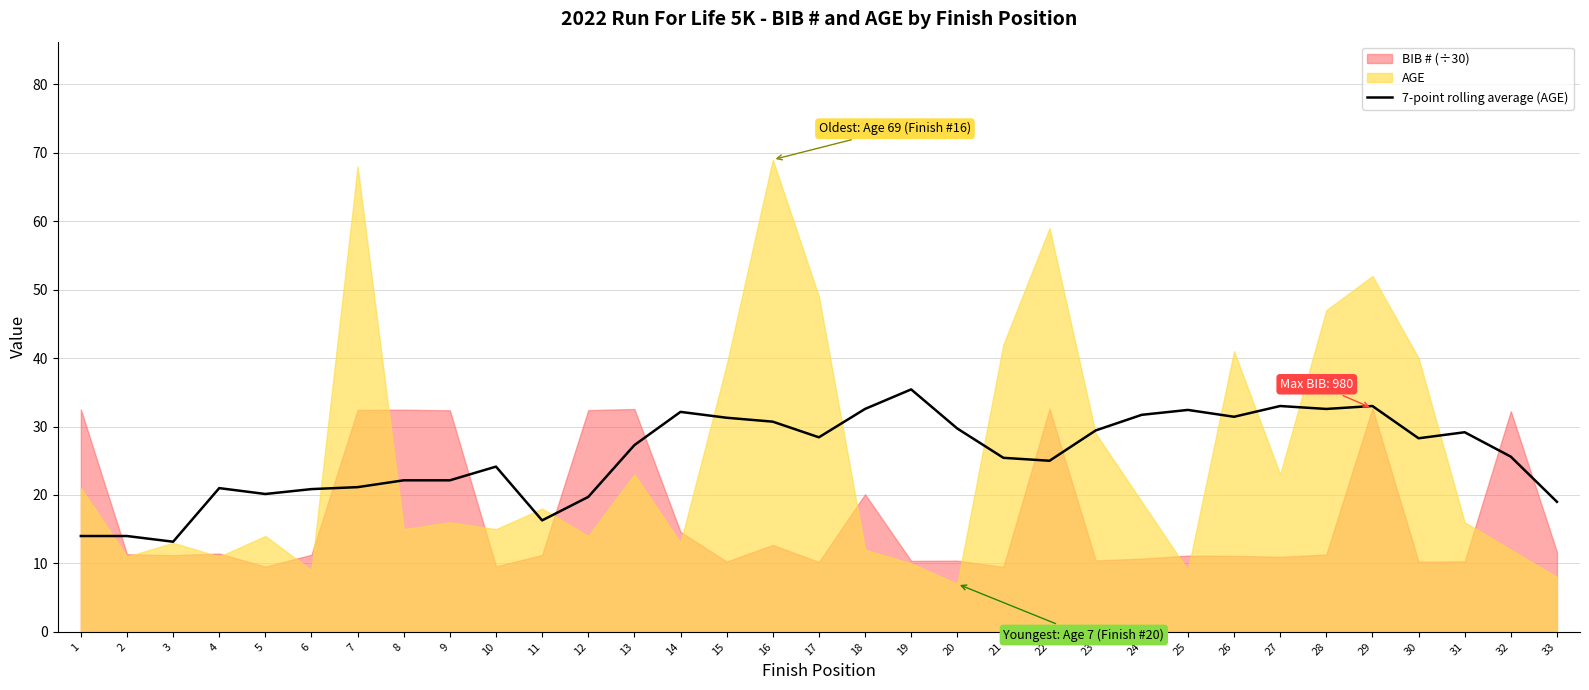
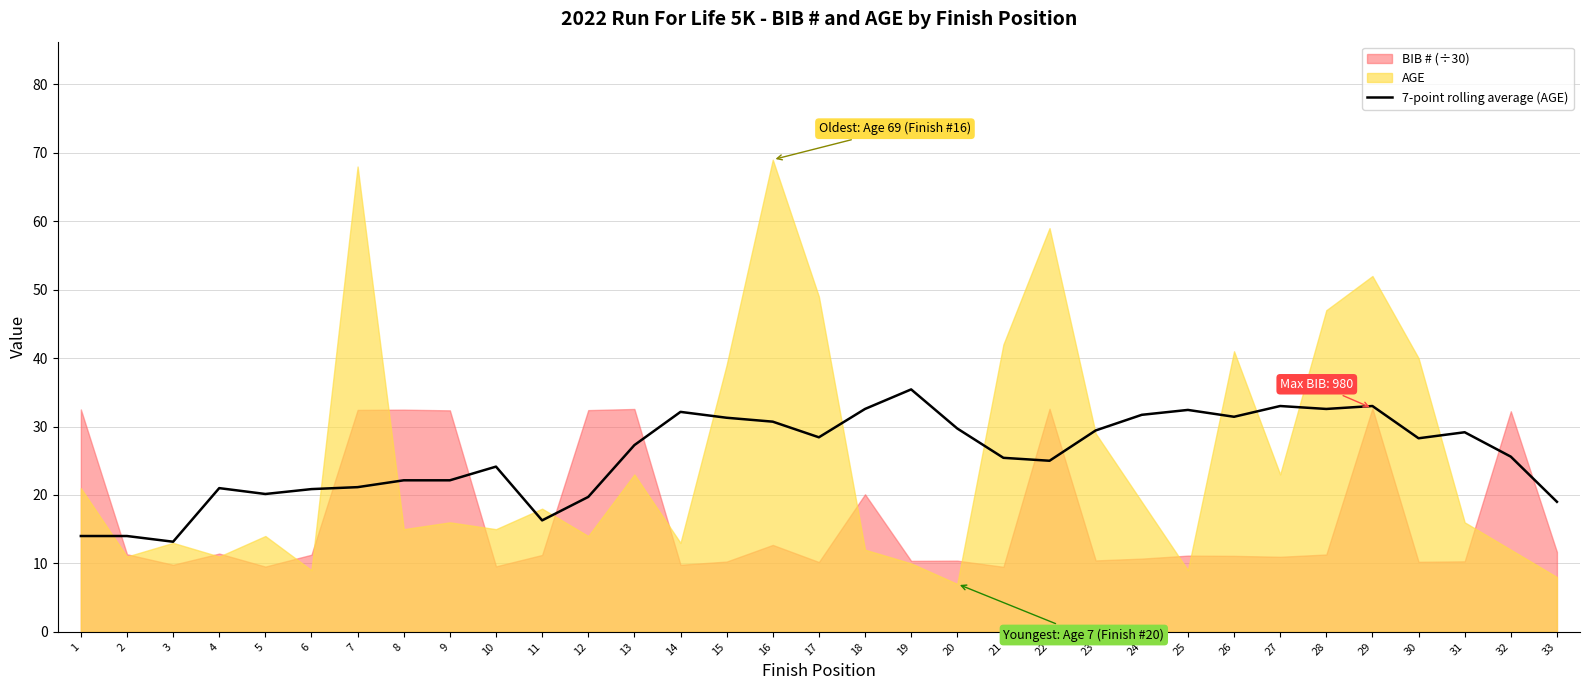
  {
    "7-point rolling average (AGE)": {
      "1": 14,
      "2": 14,
      "4": 21,
      "5": 20,
      "6": 21,
      "7": 21,
      "8": 22,
      "9": 22,
      "10": 24,
      "11": 16,
      "12": 20,
      "13": 27,
      "14": 32,
      "15": 31,
      "16": 31,
      "17": 28,
      "18": 33,
      "19": 35,
      "20": 30,
      "21": 25,
      "22": 25,
      "23": 29,
      "24": 32,
      "25": 32,
      "26": 31,
      "28": 33,
      "30": 28,
      "31": 29,
      "32": 26,
      "33": 19
    },
    "BIB # (÷30)": {
      "1": 33,
-     "3": 11,
+     "3": 10,
      "4": 11,
      "5": 10,
      "6": 11,
      "7": 32,
      "8": 32,
      "9": 32,
      "10": 10,
      "11": 11,
      "12": 32,
      "13": 33,
-     "14": 15,
+     "14": 10,
      "15": 10,
      "16": 13,
      "17": 10,
      "18": 20,
      "20": 10,
      "21": 10,
      "22": 33,
      "23": 10,
      "24": 11,
      "25": 11,
      "26": 11,
      "27": 11,
      "28": 11,
      "30": 10,
      "31": 10,
      "32": 32,
      "33": 12
    },
    "AGE": {
      "1": 21,
      "4": 11,
      "5": 14,
      "6": 9,
      "7": 68,
      "8": 15,
      "9": 16,
      "10": 15,
      "11": 18,
      "12": 14,
      "13": 23,
      "14": 13,
      "15": 39,
      "17": 49,
      "18": 12,
      "21": 42,
      "22": 59,
      "23": 29,
      "24": 19,
      "25": 9,
      "26": 41,
      "27": 23,
      "28": 47,
      "29": 52,
      "30": 40,
      "31": 16,
      "32": 12,
      "33": 8
    }
  }
